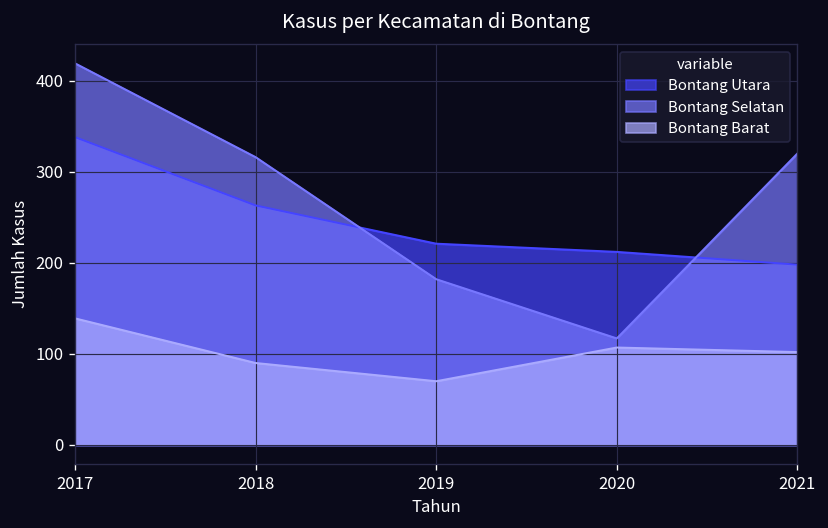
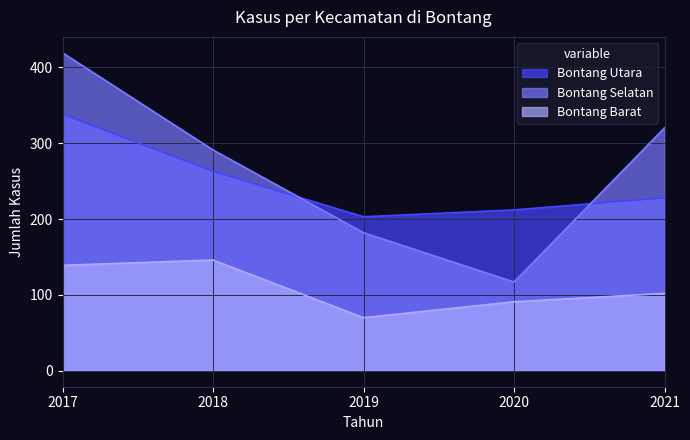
  {
    "Bontang Utara": {
      "2017": 340,
      "2018": 260,
-     "2019": 220,
+     "2019": 200,
      "2020": 210,
-     "2021": 200
+     "2021": 230
    },
    "Bontang Selatan": {
      "2017": 420,
-     "2018": 320,
+     "2018": 290,
      "2019": 180,
      "2020": 120,
      "2021": 320
    },
    "Bontang Barat": {
      "2017": 140,
-     "2018": 90,
+     "2018": 150,
      "2019": 70,
-     "2020": 110,
+     "2020": 90,
      "2021": 100
    }
  }
